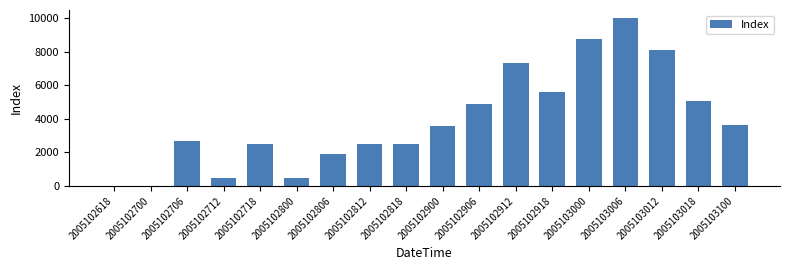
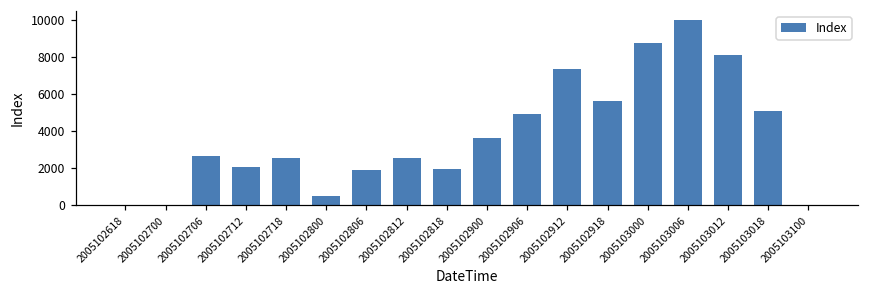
  {
    "2005102618": 0,
    "2005102700": 0,
    "2005102706": 2700,
-   "2005102712": 500,
+   "2005102712": 2000,
    "2005102718": 2500,
    "2005102800": 500,
    "2005102806": 1900,
    "2005102812": 2500,
-   "2005102818": 2500,
+   "2005102818": 1900,
    "2005102900": 3600,
    "2005102906": 4900,
    "2005102912": 7400,
    "2005102918": 5600,
    "2005103000": 8800,
    "2005103006": 10000,
    "2005103012": 8100,
    "2005103018": 5100,
-   "2005103100": 3600
+   "2005103100": 0
  }
